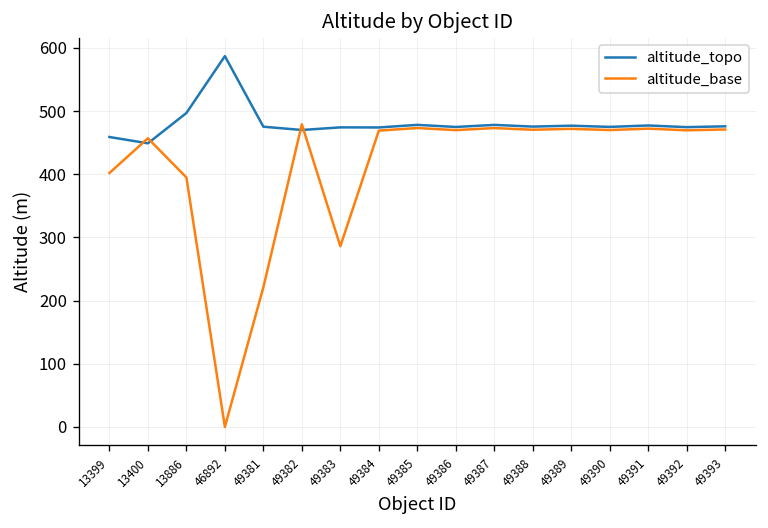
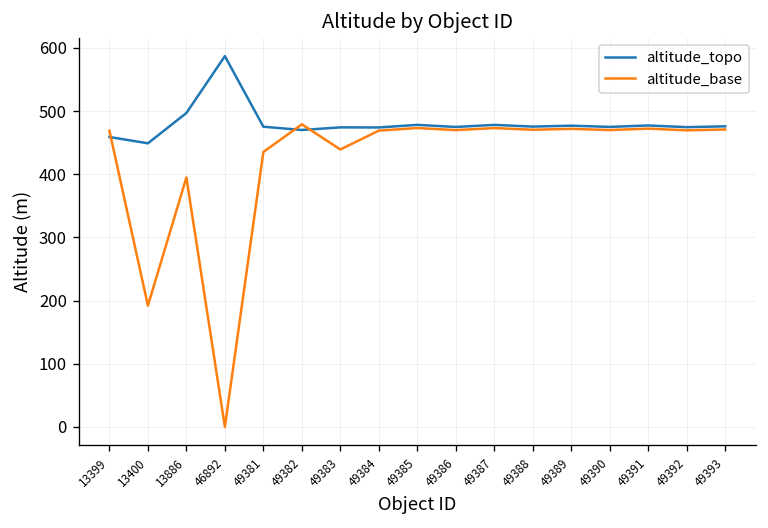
  {
    "altitude_topo": {
      "13399": 460,
      "13400": 450,
      "13886": 500,
      "46892": 590,
      "49381": 480,
      "49382": 470,
      "49383": 470,
      "49384": 470,
      "49385": 480,
      "49386": 470,
      "49387": 480,
      "49388": 480,
      "49389": 480,
      "49390": 480,
      "49391": 480,
      "49392": 470,
      "49393": 480
    },
    "altitude_base": {
-     "13399": 400,
-     "13400": 460,
+     "13399": 470,
+     "13400": 190,
      "13886": 400,
      "46892": 0,
-     "49381": 220,
+     "49381": 440,
      "49382": 480,
-     "49383": 290,
+     "49383": 440,
      "49384": 470,
      "49385": 470,
      "49386": 470,
      "49387": 470,
      "49388": 470,
      "49389": 470,
      "49390": 470,
      "49391": 470,
      "49392": 470,
      "49393": 470
    }
  }
